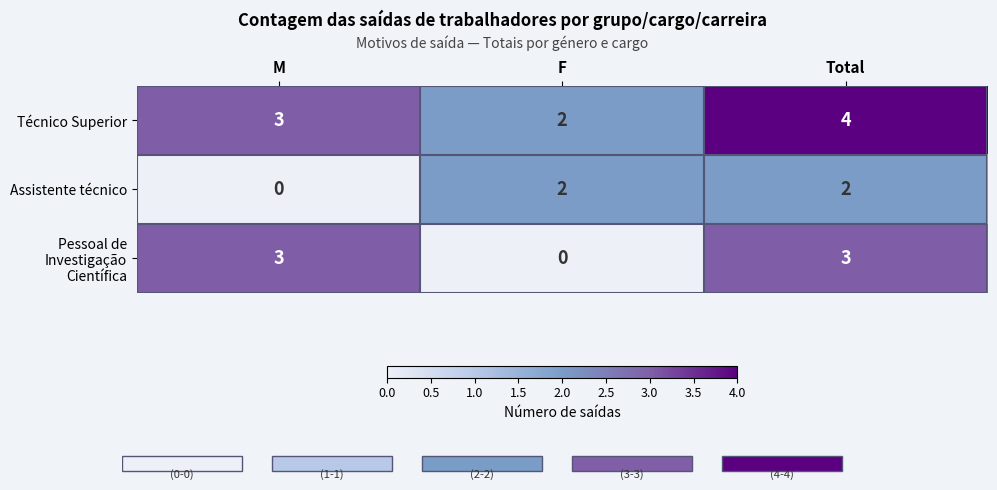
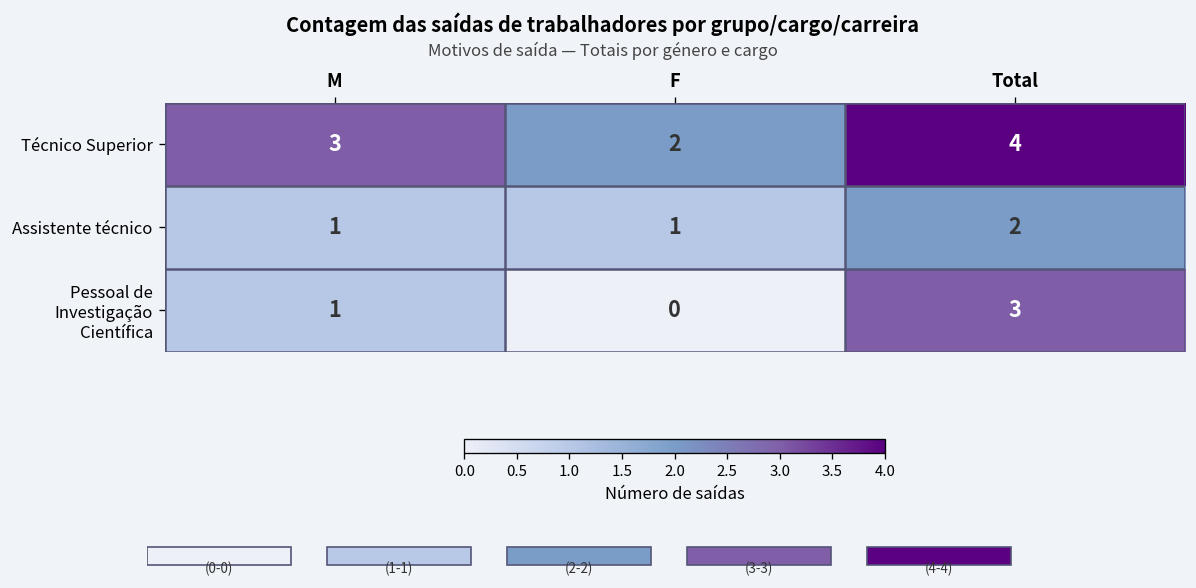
  {
    "Técnico Superior": {
      "M": 3,
      "F": 2,
      "Total": 4
    },
    "Assistente técnico": {
-     "M": 0,
-     "F": 2,
+     "M": 1,
+     "F": 1,
      "Total": 2
    },
    "Pessoal de Investigação Científica": {
-     "M": 3,
+     "M": 1,
      "F": 0,
      "Total": 3
    }
  }
